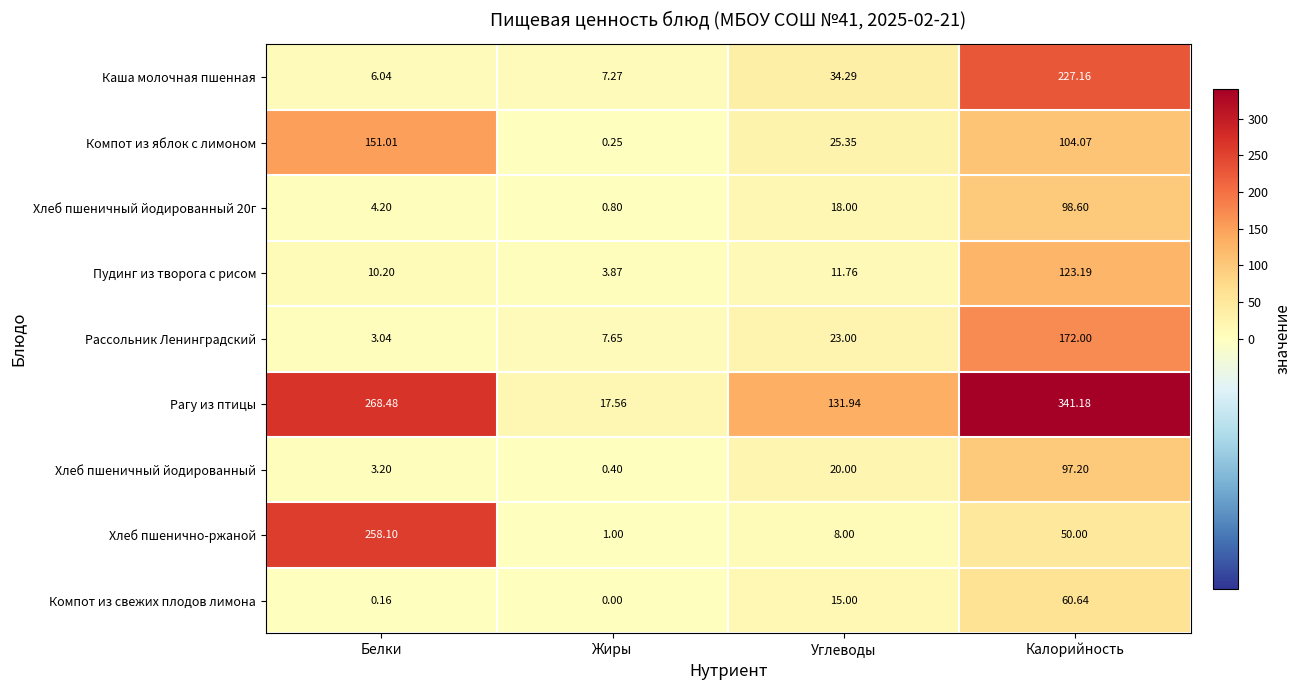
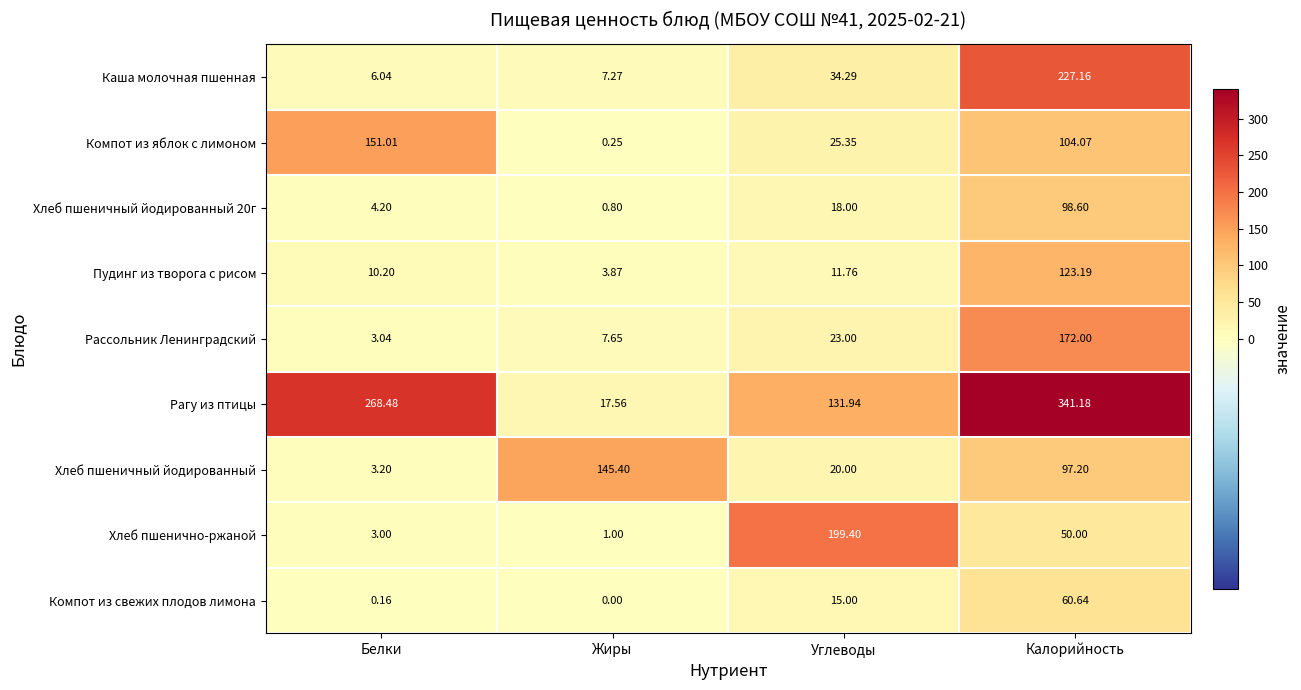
  {
    "Каша молочная пшенная": {
      "Белки": 6.04,
      "Жиры": 7.27,
      "Углеводы": 34.29,
      "Калорийность": 227.16
    },
    "Компот из яблок с лимоном": {
      "Белки": 151.01,
      "Жиры": 0.25,
      "Углеводы": 25.35,
      "Калорийность": 104.07
    },
    "Хлеб пшеничный йодированный 20г": {
      "Белки": 4.20,
      "Жиры": 0.80,
      "Углеводы": 18.00,
      "Калорийность": 98.60
    },
    "Пудинг из творога с рисом": {
      "Белки": 10.20,
      "Жиры": 3.87,
      "Углеводы": 11.76,
      "Калорийность": 123.19
    },
    "Рассольник Ленинградский": {
      "Белки": 3.04,
      "Жиры": 7.65,
      "Углеводы": 23.00,
      "Калорийность": 172.00
    },
    "Рагу из птицы": {
      "Белки": 268.48,
      "Жиры": 17.56,
      "Углеводы": 131.94,
      "Калорийность": 341.18
    },
    "Хлеб пшеничный йодированный": {
      "Белки": 3.20,
-     "Жиры": 0.40,
+     "Жиры": 145.40,
      "Углеводы": 20.00,
      "Калорийность": 97.20
    },
    "Хлеб пшенично-ржаной": {
-     "Белки": 258.10,
+     "Белки": 3.00,
      "Жиры": 1.00,
-     "Углеводы": 8.00,
+     "Углеводы": 199.40,
      "Калорийность": 50.00
    },
    "Компот из свежих плодов лимона": {
      "Белки": 0.16,
      "Жиры": 0.00,
      "Углеводы": 15.00,
      "Калорийность": 60.64
    }
  }
